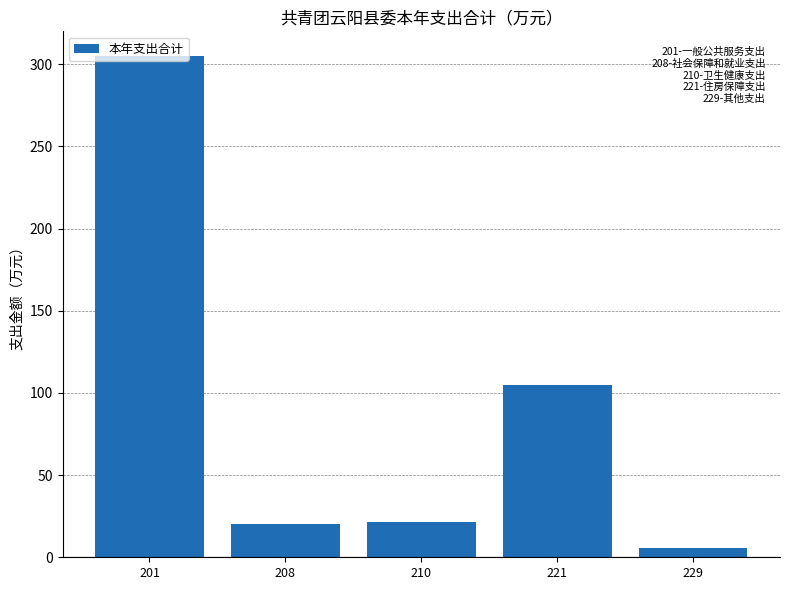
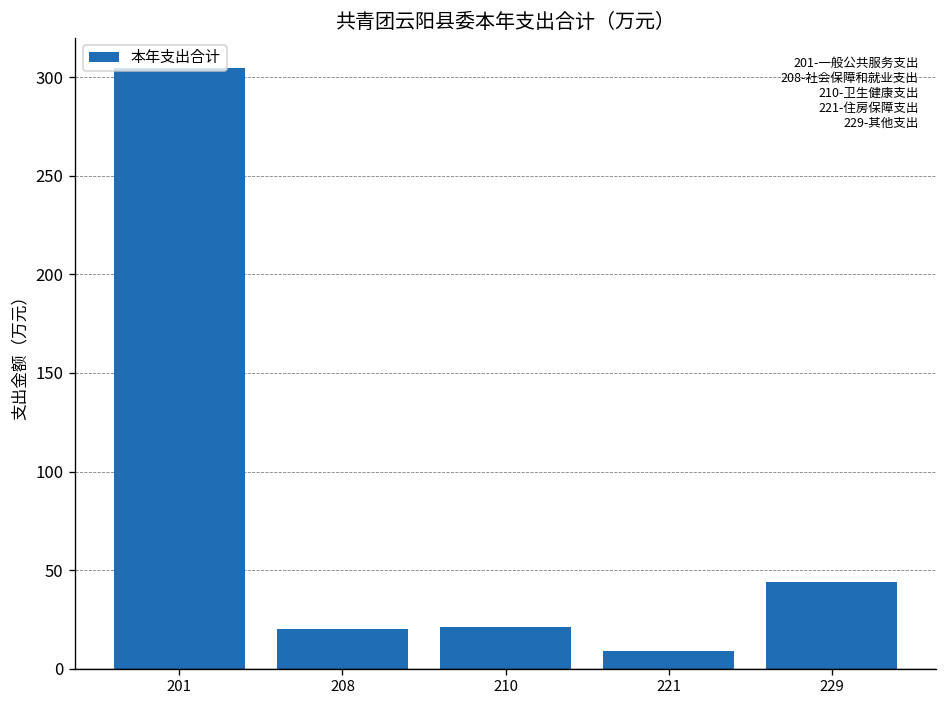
  {
    "208": 20,
    "210": 21,
-   "221": 105,
-   "229": 6
+   "221": 9,
+   "229": 44
  }
